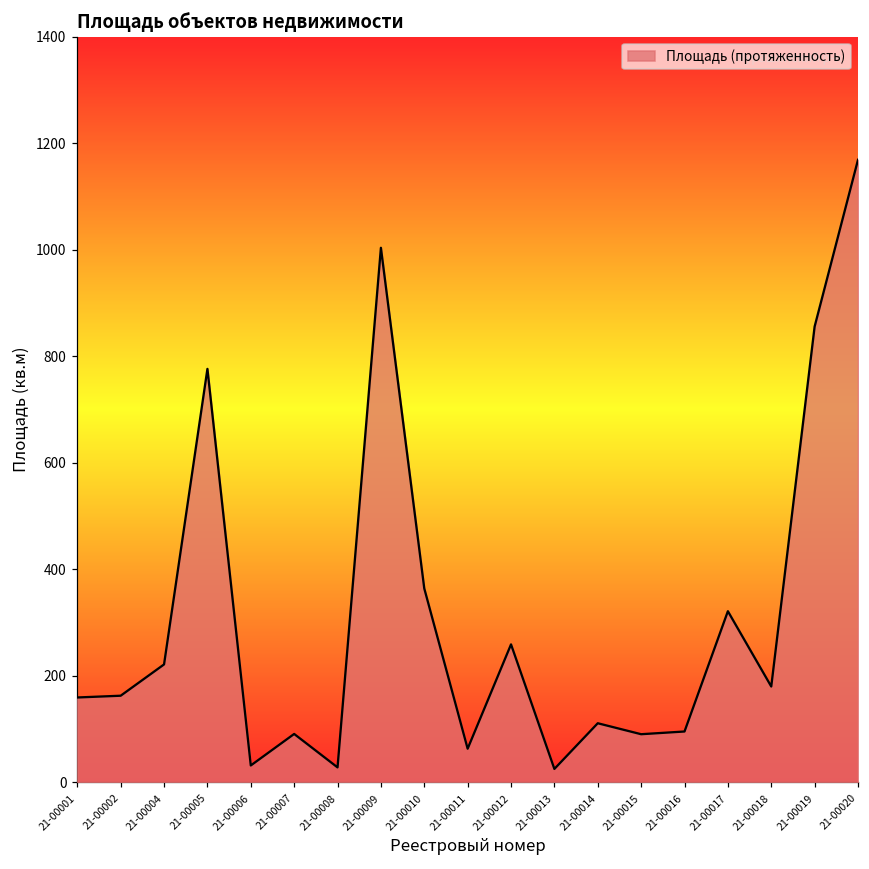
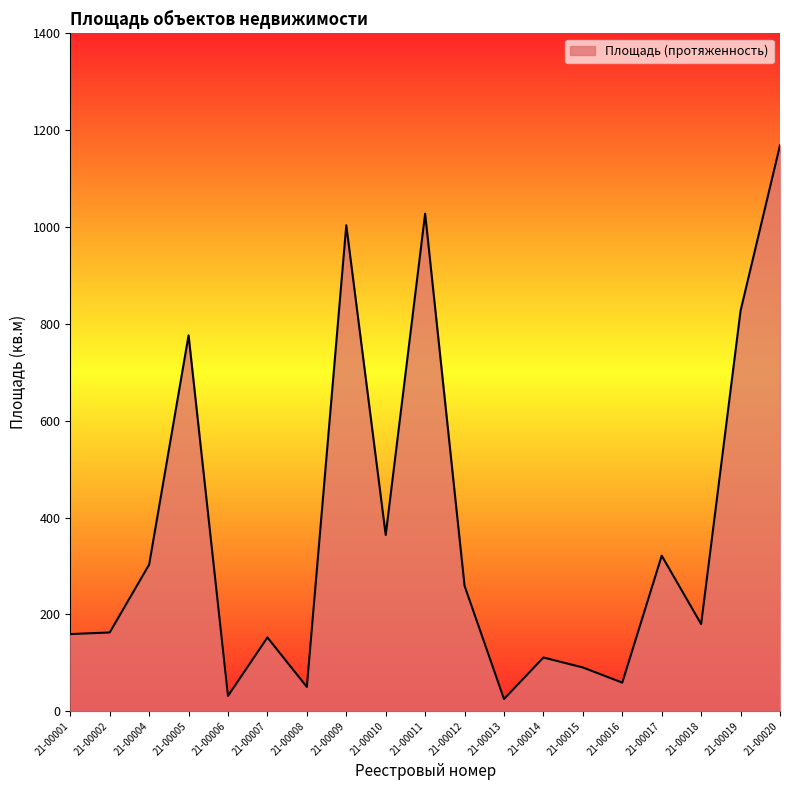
  {
    "21-00001": 160,
    "21-00002": 160,
-   "21-00004": 220,
+   "21-00004": 300,
    "21-00005": 780,
    "21-00006": 30,
-   "21-00007": 90,
-   "21-00008": 30,
+   "21-00007": 150,
+   "21-00008": 50,
    "21-00009": 1000,
    "21-00010": 360,
-   "21-00011": 60,
+   "21-00011": 1030,
    "21-00012": 260,
    "21-00013": 30,
    "21-00014": 110,
    "21-00015": 90,
-   "21-00016": 100,
+   "21-00016": 60,
    "21-00017": 320,
    "21-00018": 180,
-   "21-00019": 860,
+   "21-00019": 830,
    "21-00020": 1170
  }
